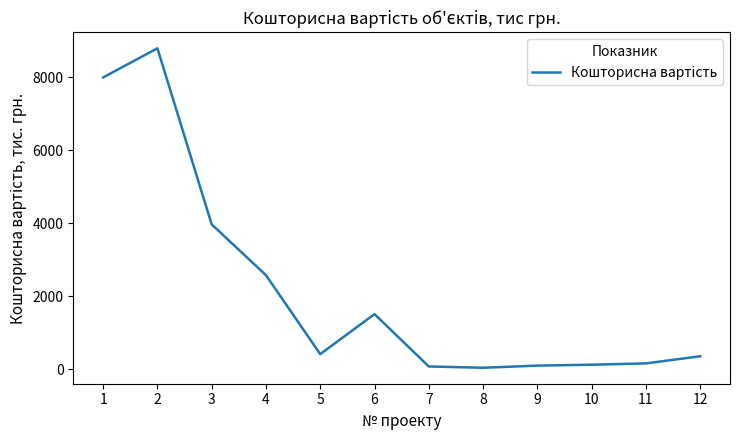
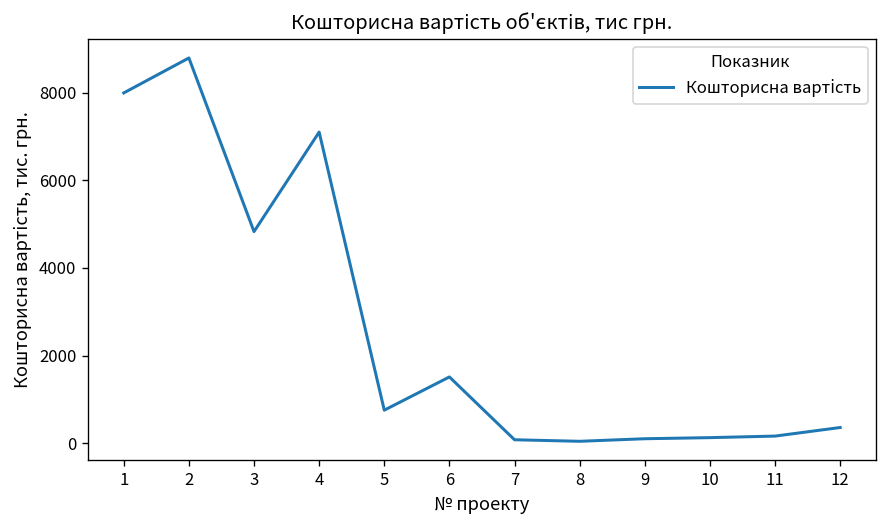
  {
    "1": 8000,
    "2": 8800,
-   "3": 4000,
-   "4": 2600,
-   "5": 400,
+   "3": 4800,
+   "4": 7100,
+   "5": 800,
    "6": 1500,
    "7": 100,
    "8": 0,
    "9": 100,
    "10": 100,
    "11": 200,
    "12": 400
  }
